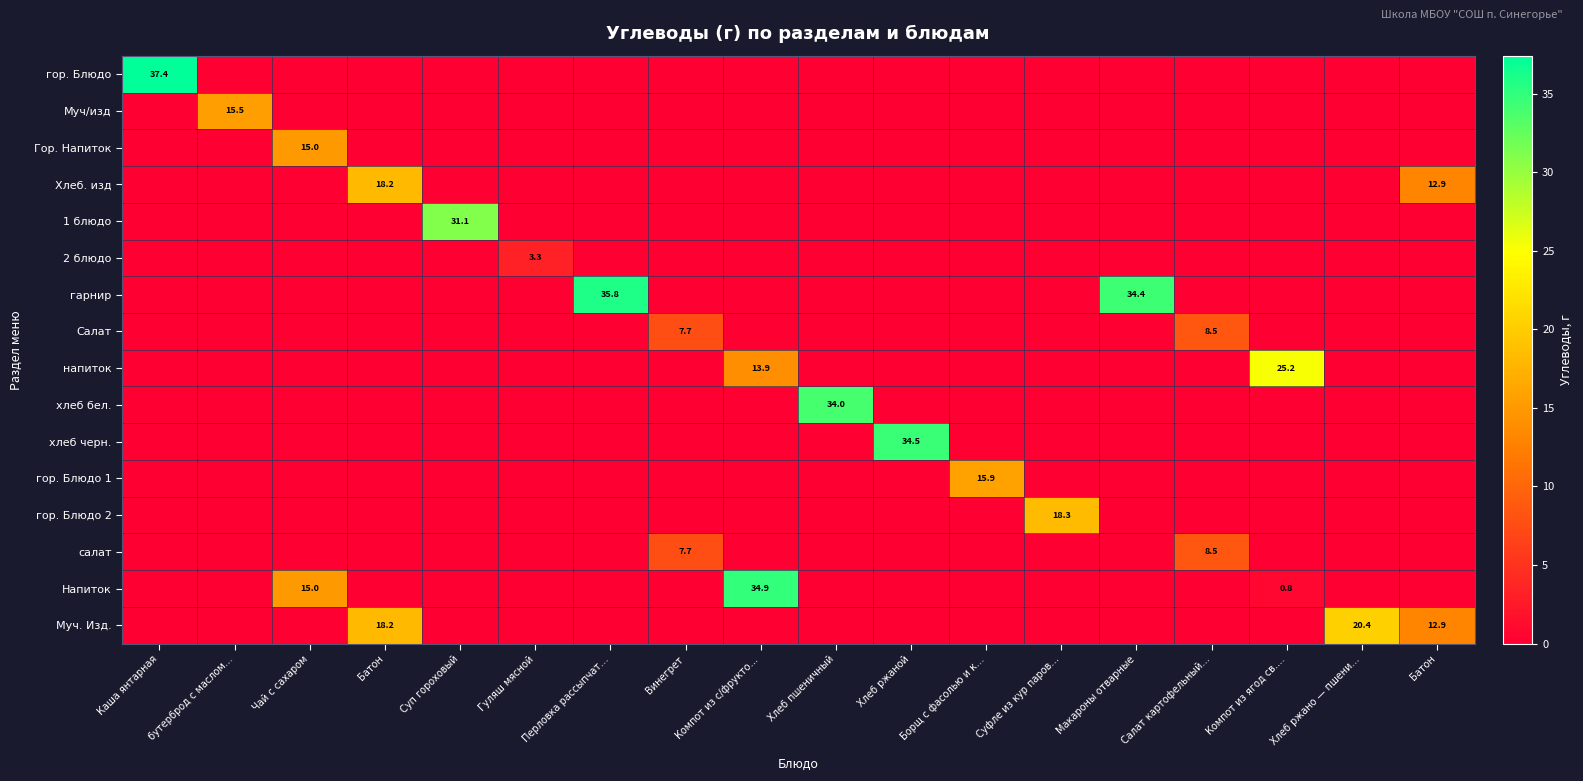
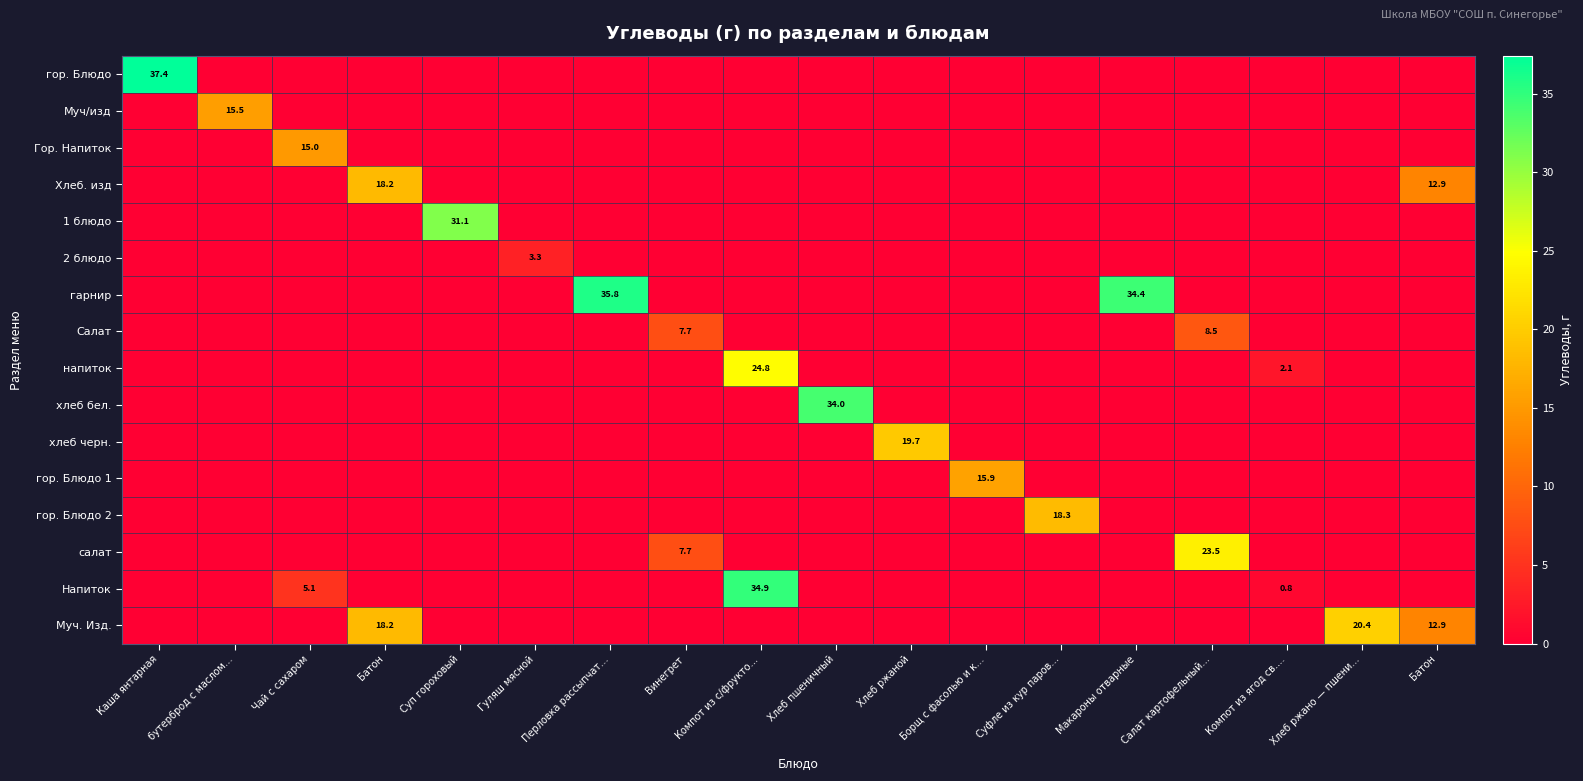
  {
    "гор. Блюдо": {
      "Каша янтарная": 37.4
    },
    "Муч/изд": {
      "бутерброд с маслом…": 15.5
    },
    "Гор. Напиток": {
      "Чай с сахаром": 15.0
    },
    "1 блюдо": {
      "Суп гороховый": 31.1
    },
    "2 блюдо": {
      "Гуляш мясной": 3.3
    },
    "гарнир": {
      "Перловка рассыпчат…": 35.8,
      "Макароны отварные": 34.4
    },
    "Салат": {
      "Винегрет": 7.7,
      "Салат картофельный…": 8.5
    },
    "напиток": {
-     "Компот из с/фрукто…": 13.9,
-     "Компот из ягод св.…": 25.2
+     "Компот из с/фрукто…": 24.8,
+     "Компот из ягод св.…": 2.1
    },
    "хлеб бел.": {
      "Хлеб пшеничный": 34.0
    },
    "хлеб черн.": {
-     "Хлеб ржаной": 34.5
+     "Хлеб ржаной": 19.7
    },
    "гор. Блюдо 1": {
      "Борщ с фасолью и к…": 15.9
    },
    "гор. Блюдо 2": {
      "Суфле из кур паров…": 18.3
    },
    "салат": {
      "Винегрет": 7.7,
-     "Салат картофельный…": 8.5
+     "Салат картофельный…": 23.5
    },
    "Напиток": {
-     "Чай с сахаром": 15.0,
+     "Чай с сахаром": 5.1,
      "Компот из с/фрукто…": 34.9,
      "Компот из ягод св.…": 0.8
    },
    "Муч. Изд.": {
      "Хлеб ржано — пшени…": 20.4
    }
  }
